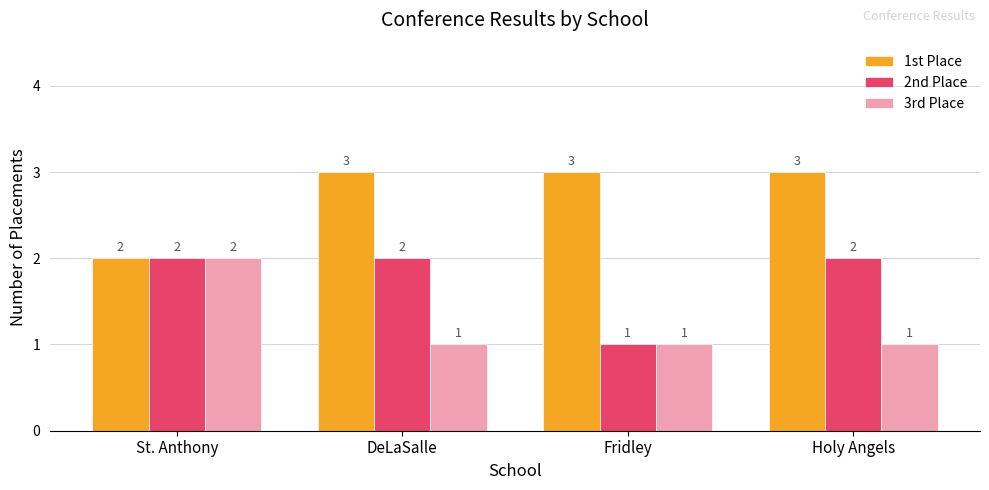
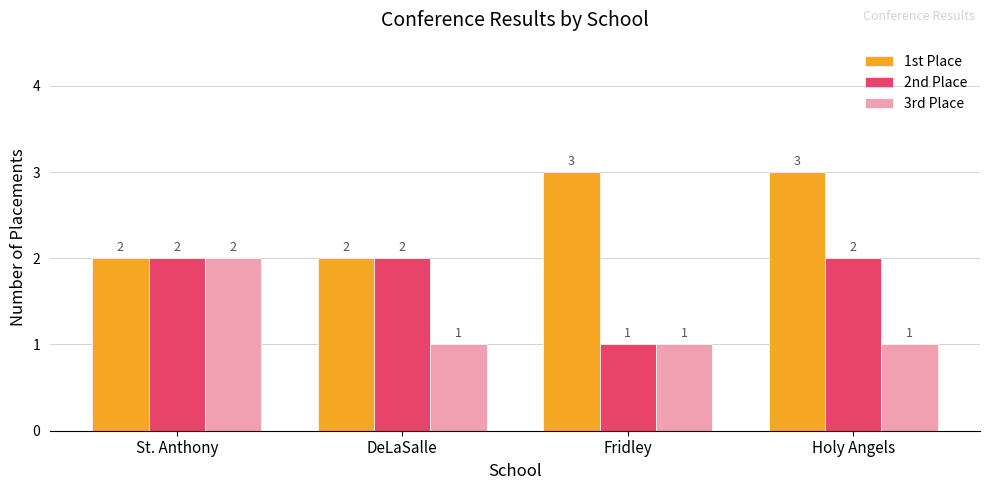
  {
    "1st Place": {
      "St. Anthony": 2,
-     "DeLaSalle": 3,
+     "DeLaSalle": 2,
      "Fridley": 3,
      "Holy Angels": 3
    },
    "2nd Place": {
      "St. Anthony": 2,
      "DeLaSalle": 2,
      "Fridley": 1,
      "Holy Angels": 2
    },
    "3rd Place": {
      "St. Anthony": 2,
      "DeLaSalle": 1,
      "Fridley": 1,
      "Holy Angels": 1
    }
  }
